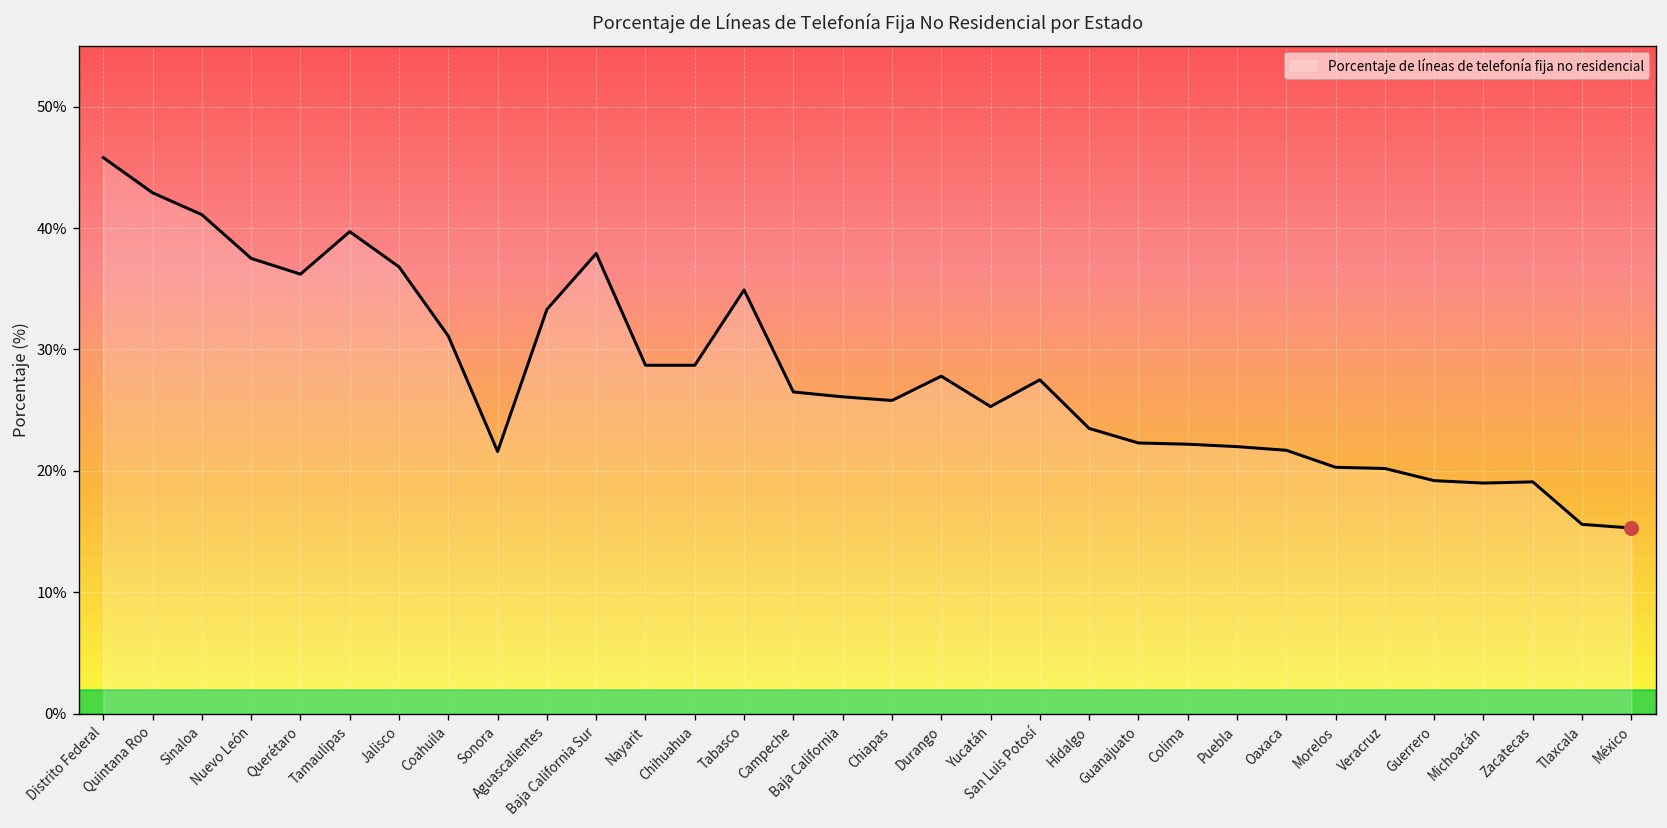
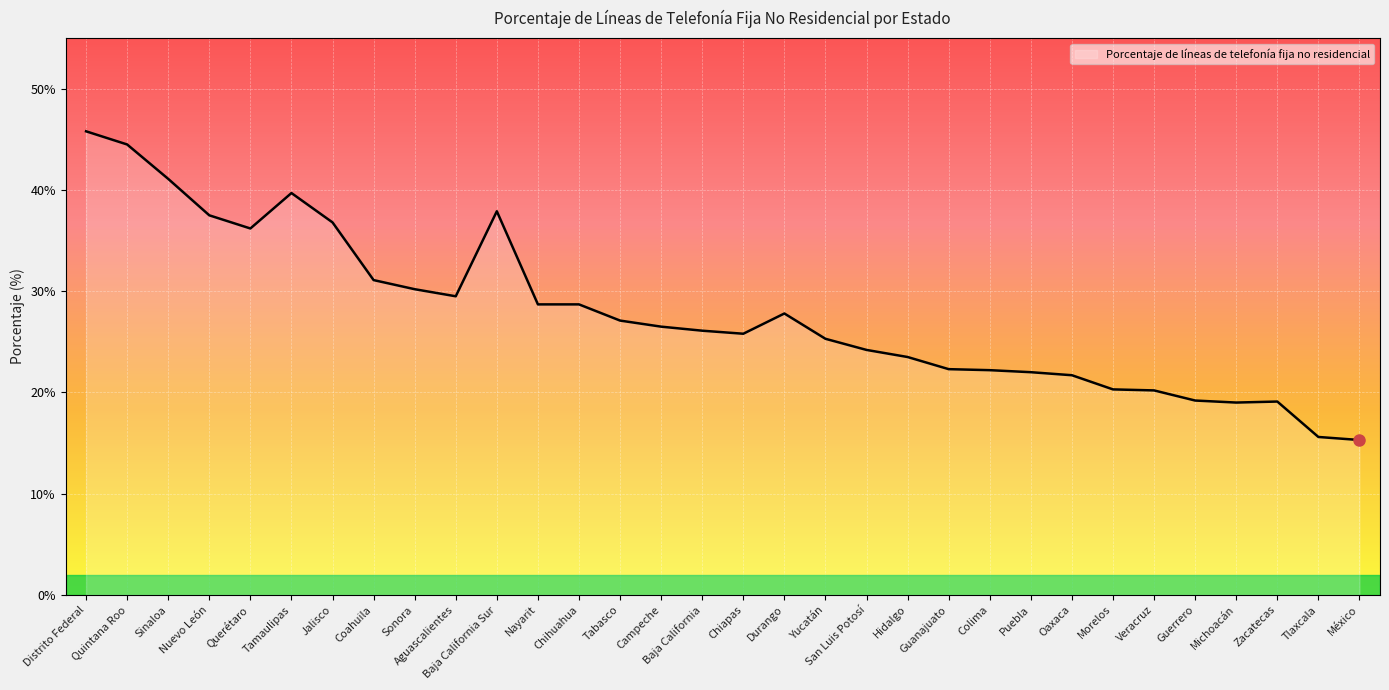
  {
    "Porcentaje de líneas de telefonía fija no residencial": {
      "Distrito Federal": "45.8%",
-     "Quintana Roo": "42.9%",
+     "Quintana Roo": "44.5%",
      "Sinaloa": "41.1%",
      "Nuevo León": "37.5%",
      "Querétaro": "36.2%",
      "Tamaulipas": "39.7%",
      "Jalisco": "36.8%",
      "Coahuila": "31.1%",
-     "Sonora": "21.6%",
-     "Aguascalientes": "33.3%",
+     "Sonora": "30.2%",
+     "Aguascalientes": "29.5%",
      "Baja California Sur": "37.9%",
      "Nayarit": "28.7%",
      "Chihuahua": "28.7%",
-     "Tabasco": "34.9%",
+     "Tabasco": "27.1%",
      "Campeche": "26.5%",
      "Baja California": "26.1%",
      "Chiapas": "25.8%",
      "Durango": "27.8%",
      "Yucatán": "25.3%",
-     "San Luis Potosí": "27.5%",
+     "San Luis Potosí": "24.2%",
      "Hidalgo": "23.5%",
      "Guanajuato": "22.3%",
      "Colima": "22.2%",
      "Puebla": "22.0%",
      "Oaxaca": "21.7%",
      "Morelos": "20.3%",
      "Veracruz": "20.2%",
      "Guerrero": "19.2%",
      "Michoacán": "19.0%",
      "Zacatecas": "19.1%",
      "Tlaxcala": "15.6%"
    }
  }
